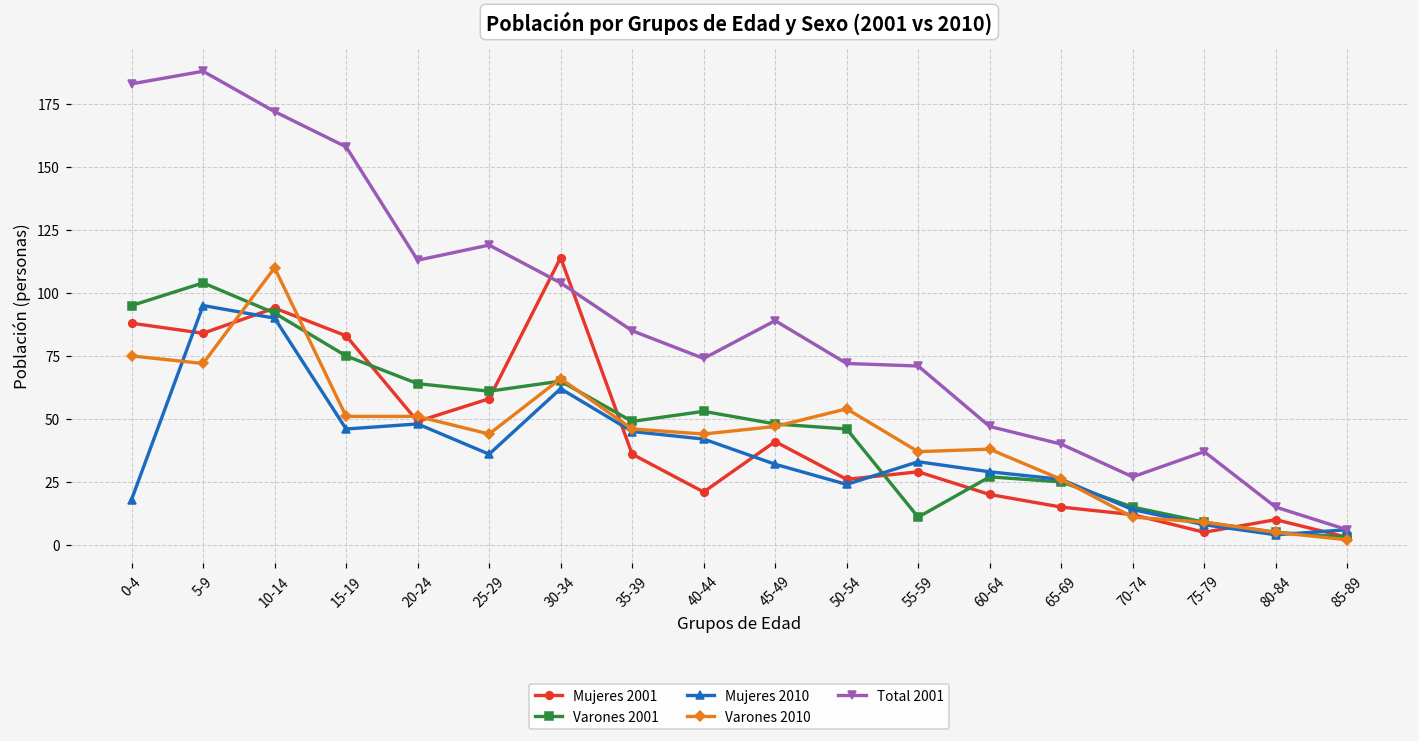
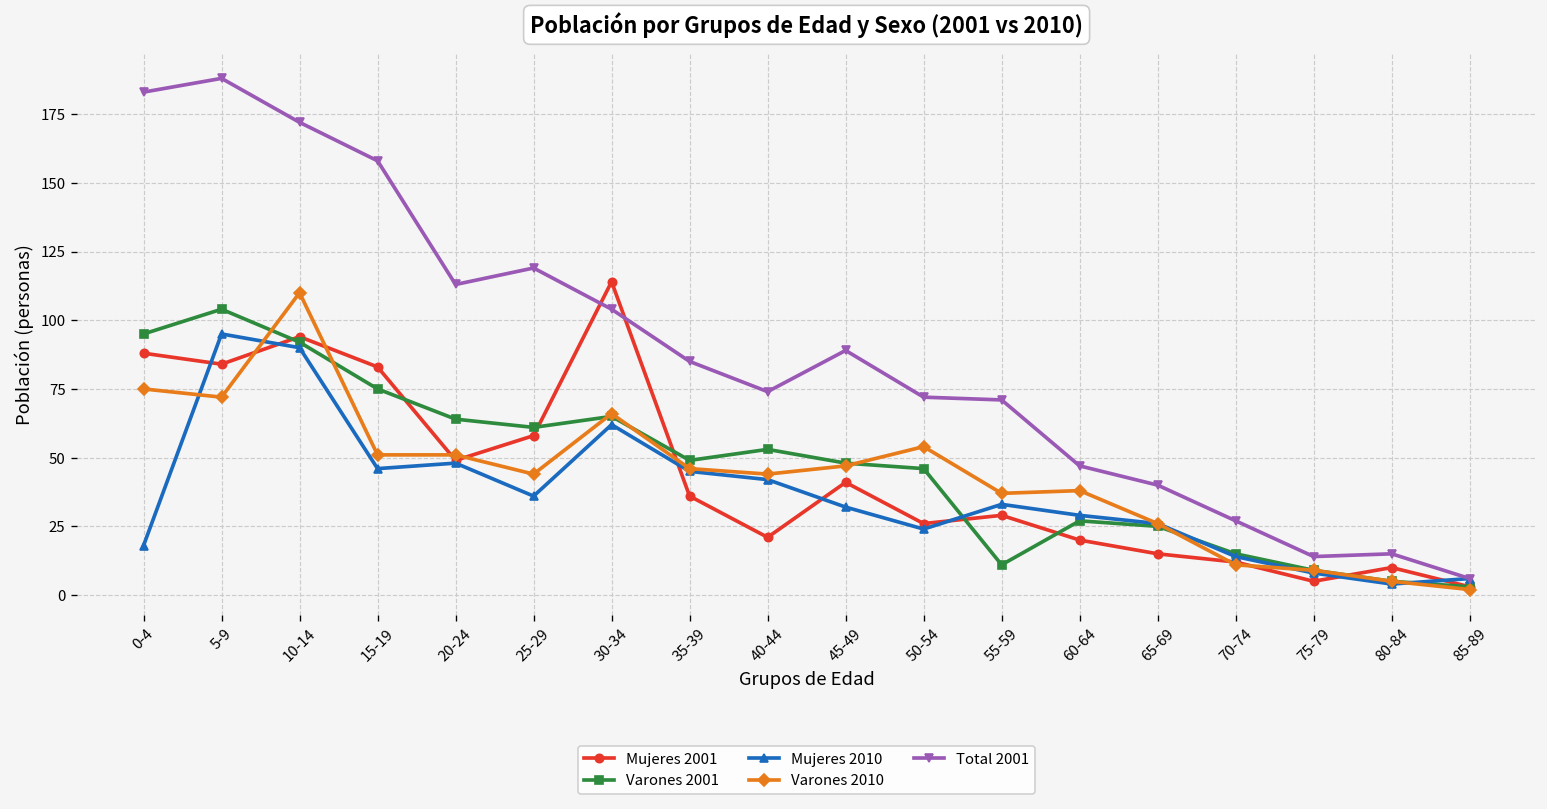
  {
    "Mujeres 2001": {
      "0-4": 88,
      "5-9": 84,
      "10-14": 94,
      "15-19": 83,
      "25-29": 58,
      "30-34": 114,
      "35-39": 36,
      "40-44": 21,
      "45-49": 41,
      "50-54": 26,
      "55-59": 29,
      "60-64": 20,
      "65-69": 15,
      "75-79": 5,
      "80-84": 10
    },
    "Varones 2001": {
      "0-4": 95,
      "5-9": 104,
      "10-14": 92,
      "15-19": 75,
      "20-24": 64,
      "25-29": 61,
      "35-39": 49,
      "40-44": 53,
      "50-54": 46,
      "55-59": 11,
      "60-64": 27
    },
    "Mujeres 2010": {
      "0-4": 18,
      "5-9": 95,
      "10-14": 90,
      "15-19": 46,
      "25-29": 36,
      "30-34": 62,
      "40-44": 42,
      "45-49": 32,
      "50-54": 24,
      "55-59": 33,
      "60-64": 29
    },
    "Varones 2010": {
      "0-4": 75,
      "5-9": 72,
      "10-14": 110,
      "15-19": 51,
      "20-24": 51,
      "25-29": 44,
      "40-44": 44,
      "50-54": 54,
      "55-59": 37,
      "60-64": 38
    },
    "Total 2001": {
      "0-4": 183,
      "5-9": 188,
      "10-14": 172,
      "15-19": 158,
      "20-24": 113,
      "25-29": 119,
      "30-34": 104,
      "35-39": 85,
      "40-44": 74,
      "45-49": 89,
      "50-54": 72,
      "55-59": 71,
      "60-64": 47,
      "65-69": 40,
      "70-74": 27,
-     "75-79": 37,
+     "75-79": 14,
      "80-84": 15
    }
  }
